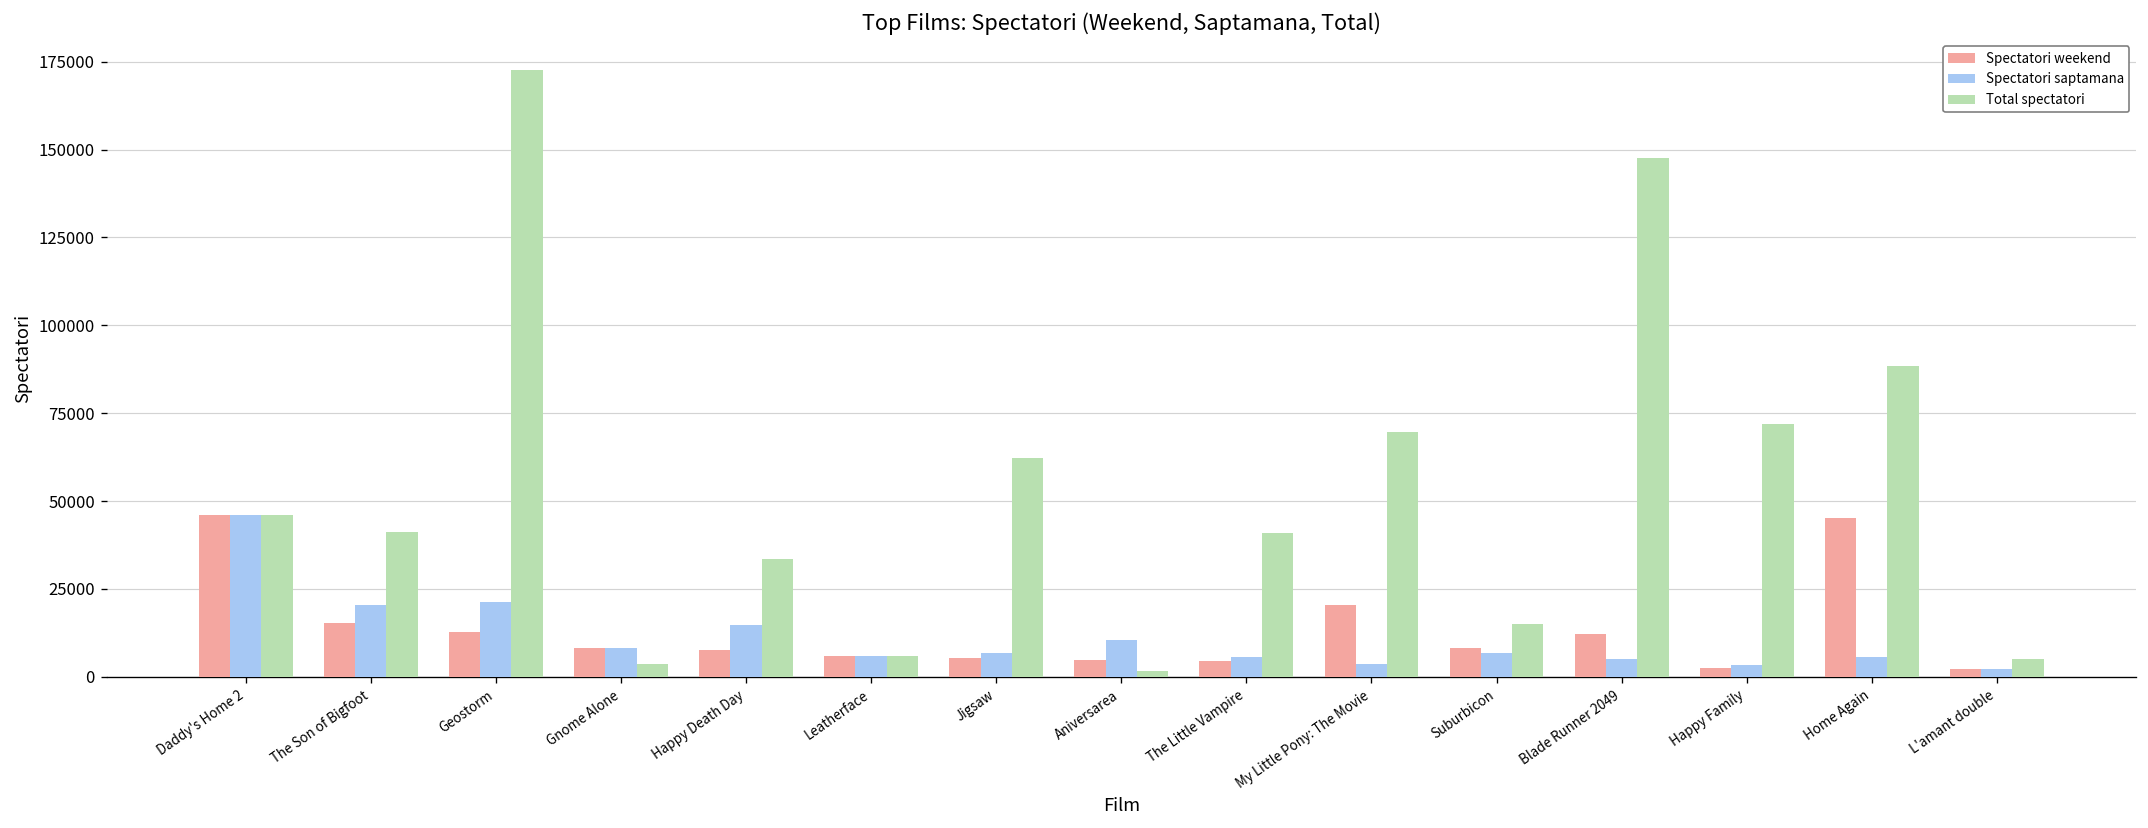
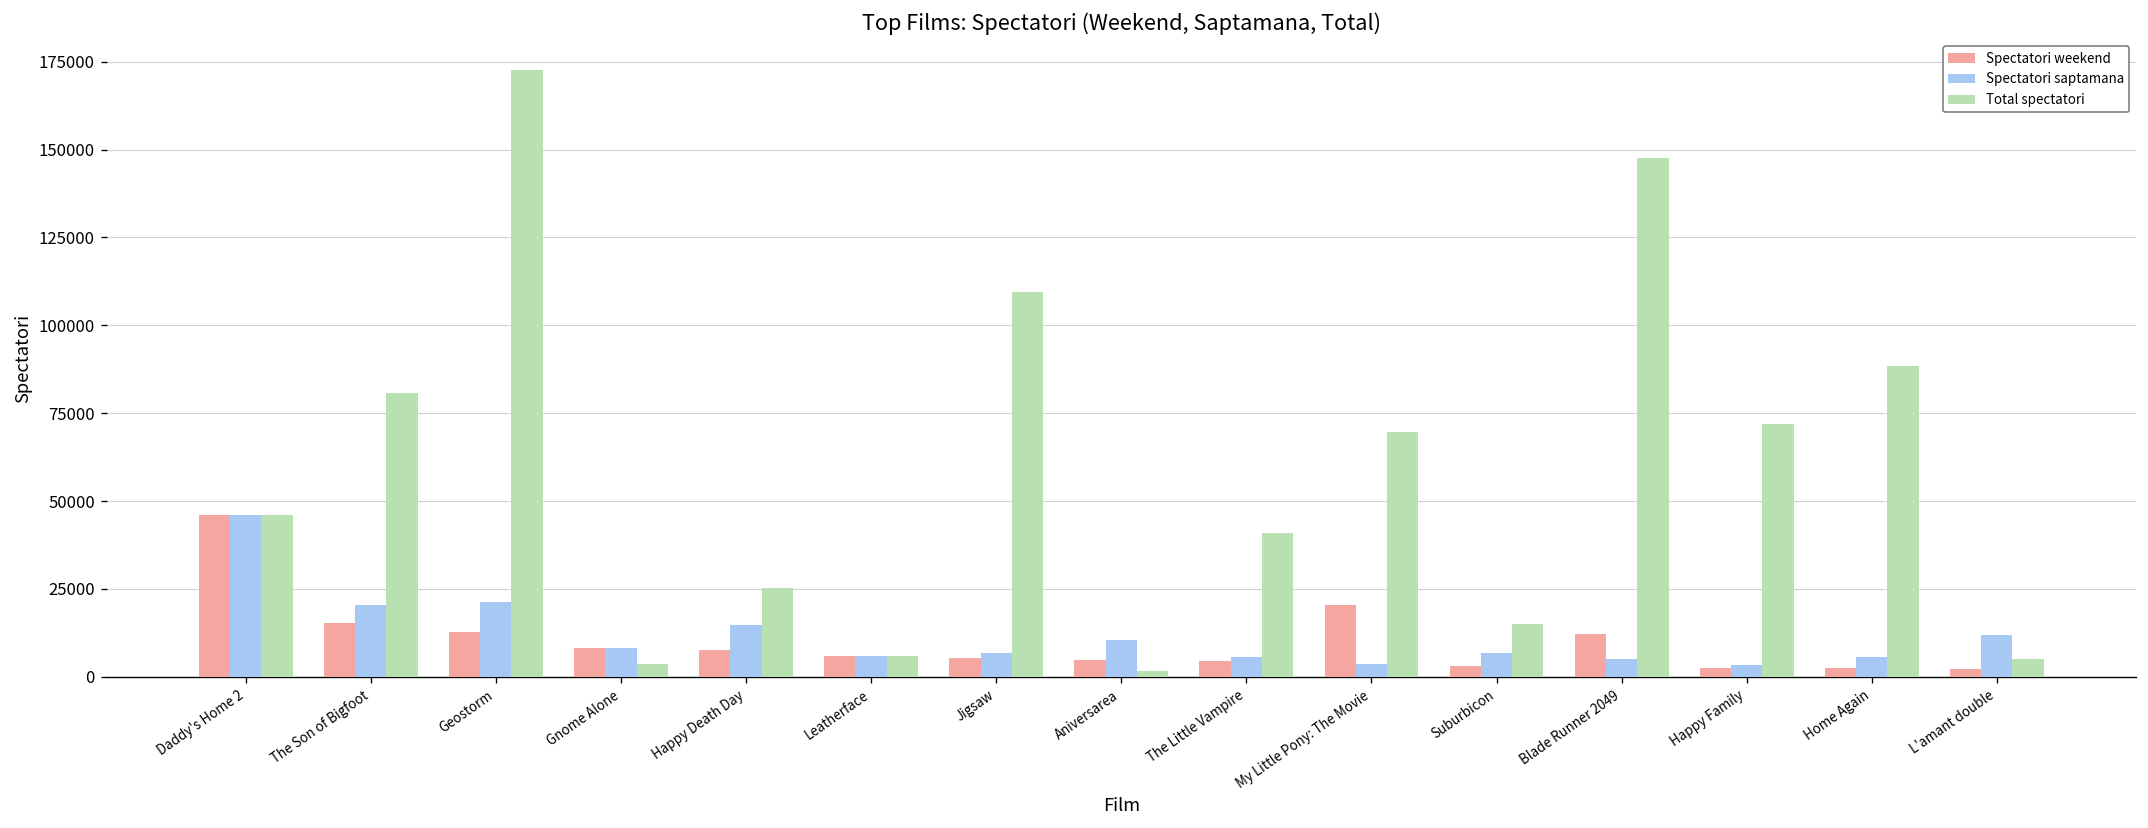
  {
    "Spectatori weekend": {
      "Daddy's Home 2": 46000,
      "The Son of Bigfoot": 15000,
      "Geostorm": 13000,
      "Gnome Alone": 8000,
      "Happy Death Day": 8000,
      "Leatherface": 6000,
      "Jigsaw": 5000,
      "Aniversarea": 5000,
      "The Little Vampire": 5000,
      "My Little Pony: The Movie": 20000,
-     "Suburbicon": 8000,
+     "Suburbicon": 3000,
      "Blade Runner 2049": 12000,
      "Happy Family": 3000,
-     "Home Again": 45000,
+     "Home Again": 2000,
      "L'amant double": 2000
    },
    "Spectatori saptamana": {
      "Daddy's Home 2": 46000,
      "The Son of Bigfoot": 20000,
      "Geostorm": 21000,
      "Gnome Alone": 8000,
      "Happy Death Day": 15000,
      "Leatherface": 6000,
      "Jigsaw": 7000,
      "Aniversarea": 11000,
      "The Little Vampire": 6000,
      "My Little Pony: The Movie": 4000,
      "Suburbicon": 7000,
      "Blade Runner 2049": 5000,
      "Happy Family": 3000,
      "Home Again": 6000,
-     "L'amant double": 2000
+     "L'amant double": 12000
    },
    "Total spectatori": {
      "Daddy's Home 2": 46000,
-     "The Son of Bigfoot": 41000,
+     "The Son of Bigfoot": 81000,
      "Geostorm": 173000,
      "Gnome Alone": 4000,
-     "Happy Death Day": 33000,
+     "Happy Death Day": 25000,
      "Leatherface": 6000,
-     "Jigsaw": 62000,
+     "Jigsaw": 109000,
      "Aniversarea": 2000,
      "The Little Vampire": 41000,
      "My Little Pony: The Movie": 70000,
      "Suburbicon": 15000,
      "Blade Runner 2049": 148000,
      "Happy Family": 72000,
      "Home Again": 88000,
      "L'amant double": 5000
    }
  }
